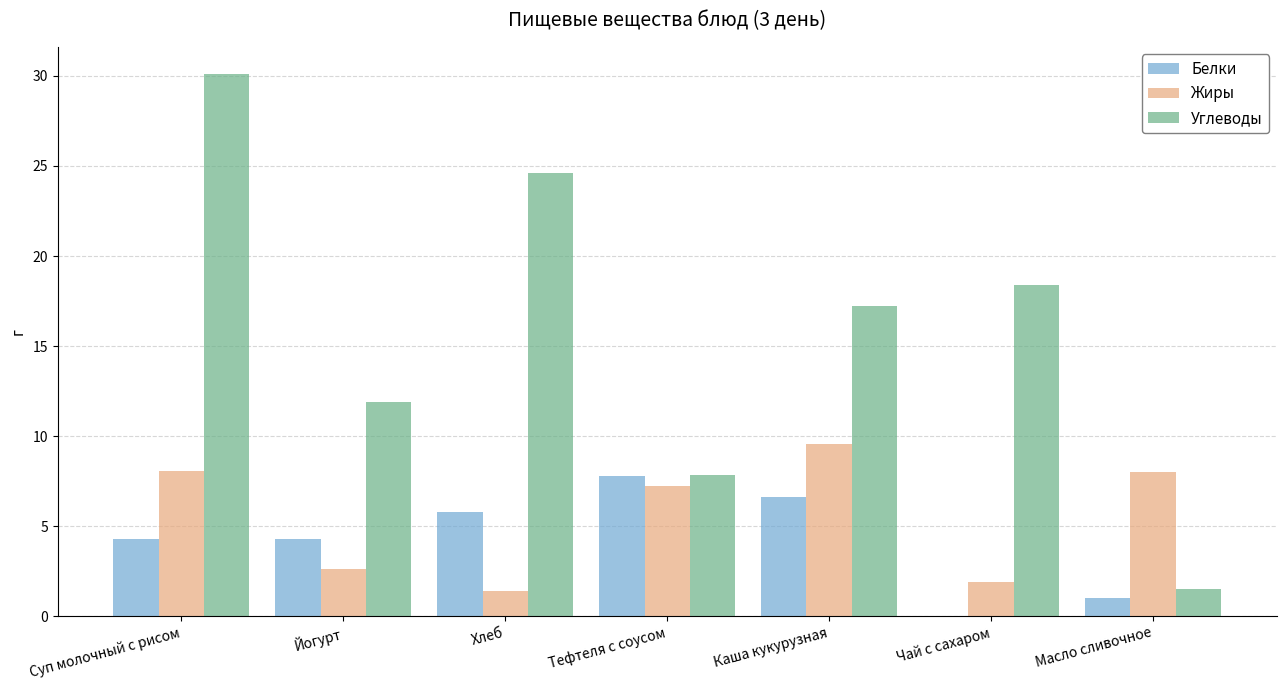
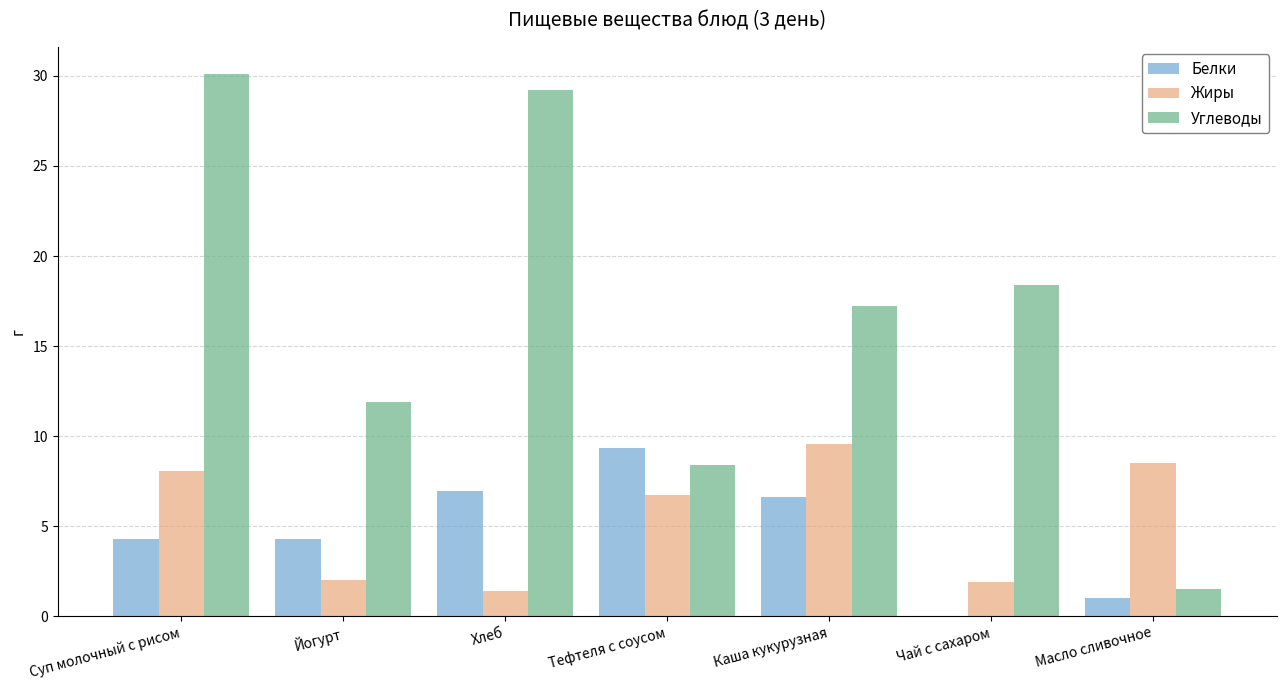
  {
    "Белки": {
      "Суп молочный с рисом": 4.3,
      "Йогурт": 4.3,
-     "Хлеб": 5.8,
-     "Тефтеля с соусом": 7.8,
+     "Хлеб": 7.0,
+     "Тефтеля с соусом": 9.4,
      "Каша кукурузная": 6.6,
      "Чай с сахаром": 0.0,
      "Масло сливочное": 1.0
    },
    "Жиры": {
      "Суп молочный с рисом": 8.1,
-     "Йогурт": 2.6,
+     "Йогурт": 2.0,
      "Хлеб": 1.4,
-     "Тефтеля с соусом": 7.2,
+     "Тефтеля с соусом": 6.7,
      "Каша кукурузная": 9.6,
      "Чай с сахаром": 1.9,
-     "Масло сливочное": 8.0
+     "Масло сливочное": 8.5
    },
    "Углеводы": {
      "Суп молочный с рисом": 30.1,
      "Йогурт": 11.9,
-     "Хлеб": 24.6,
-     "Тефтеля с соусом": 7.9,
+     "Хлеб": 29.2,
+     "Тефтеля с соусом": 8.4,
      "Каша кукурузная": 17.2,
      "Чай с сахаром": 18.4,
      "Масло сливочное": 1.5
    }
  }
